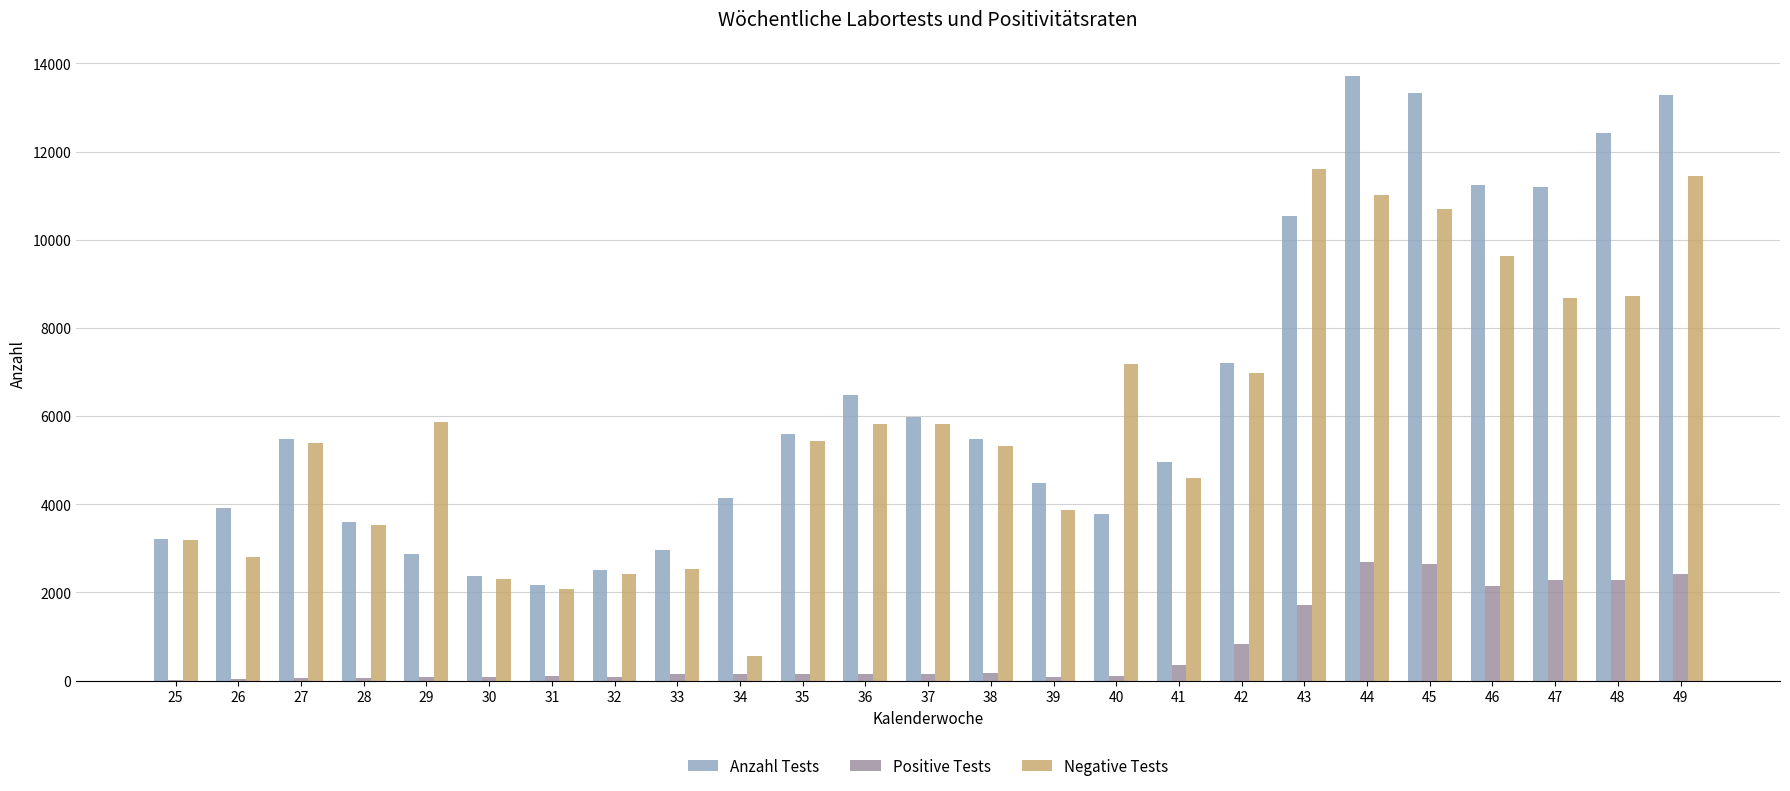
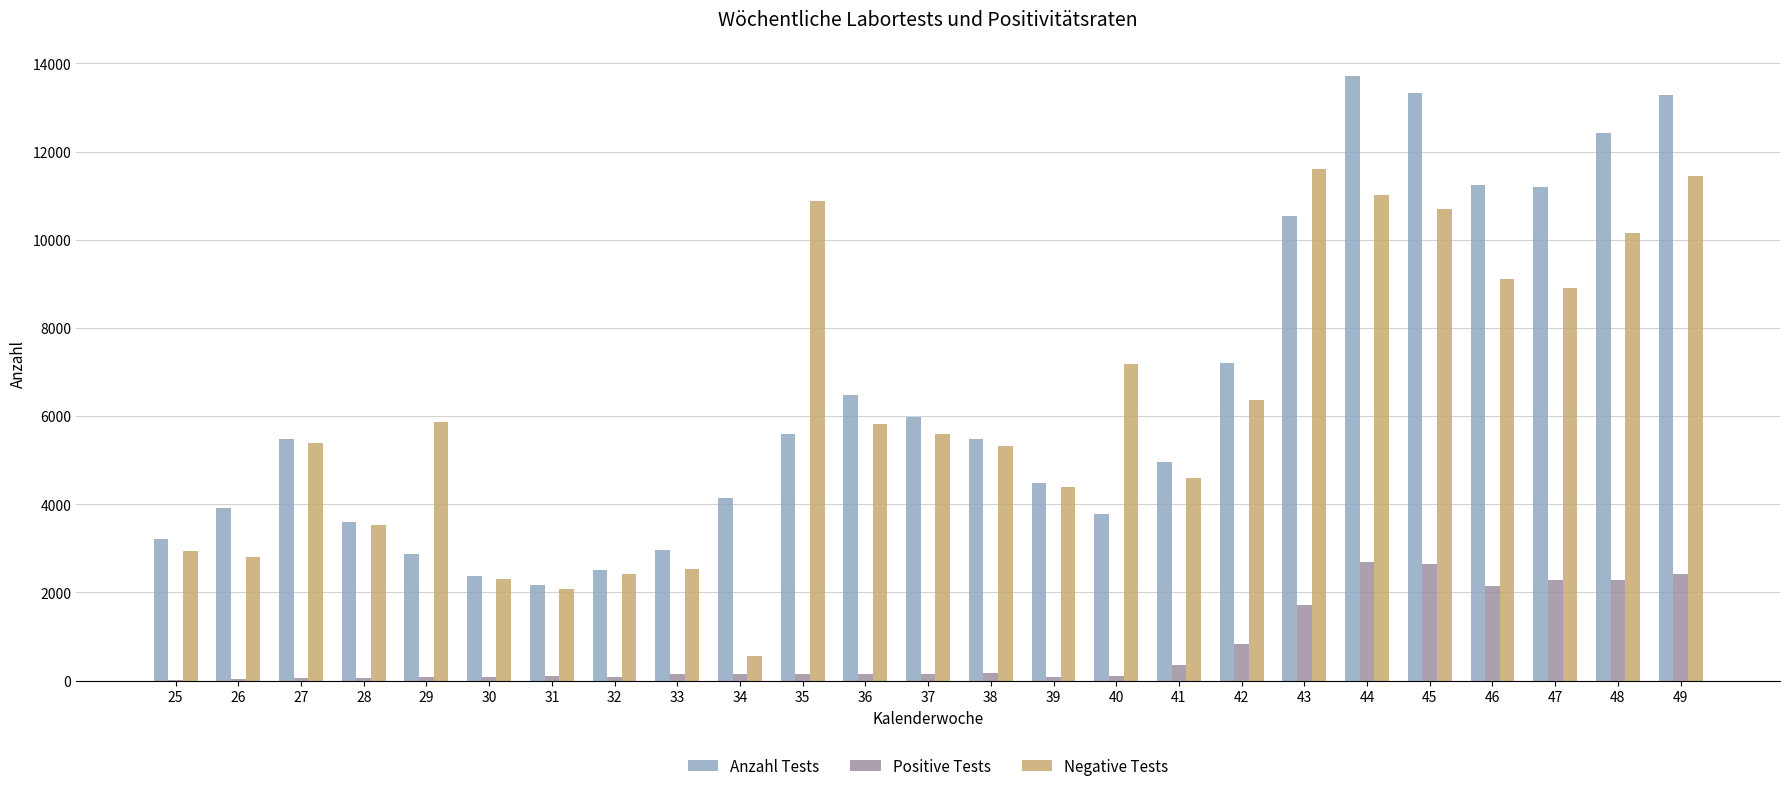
  {
    "Negative Tests": {
-     "25": 3200,
+     "25": 2900,
      "26": 2800,
      "27": 5400,
      "28": 3500,
      "29": 5900,
      "30": 2300,
      "31": 2100,
      "32": 2400,
      "33": 2500,
      "34": 600,
-     "35": 5400,
+     "35": 10900,
      "36": 5800,
-     "37": 5800,
+     "37": 5600,
      "38": 5300,
-     "39": 3900,
+     "39": 4400,
      "40": 7200,
      "41": 4600,
-     "42": 7000,
+     "42": 6400,
      "43": 11600,
      "44": 11000,
      "45": 10700,
-     "46": 9600,
-     "47": 8700,
-     "48": 8700,
+     "46": 9100,
+     "47": 8900,
+     "48": 10200,
      "49": 11400
    }
  }
